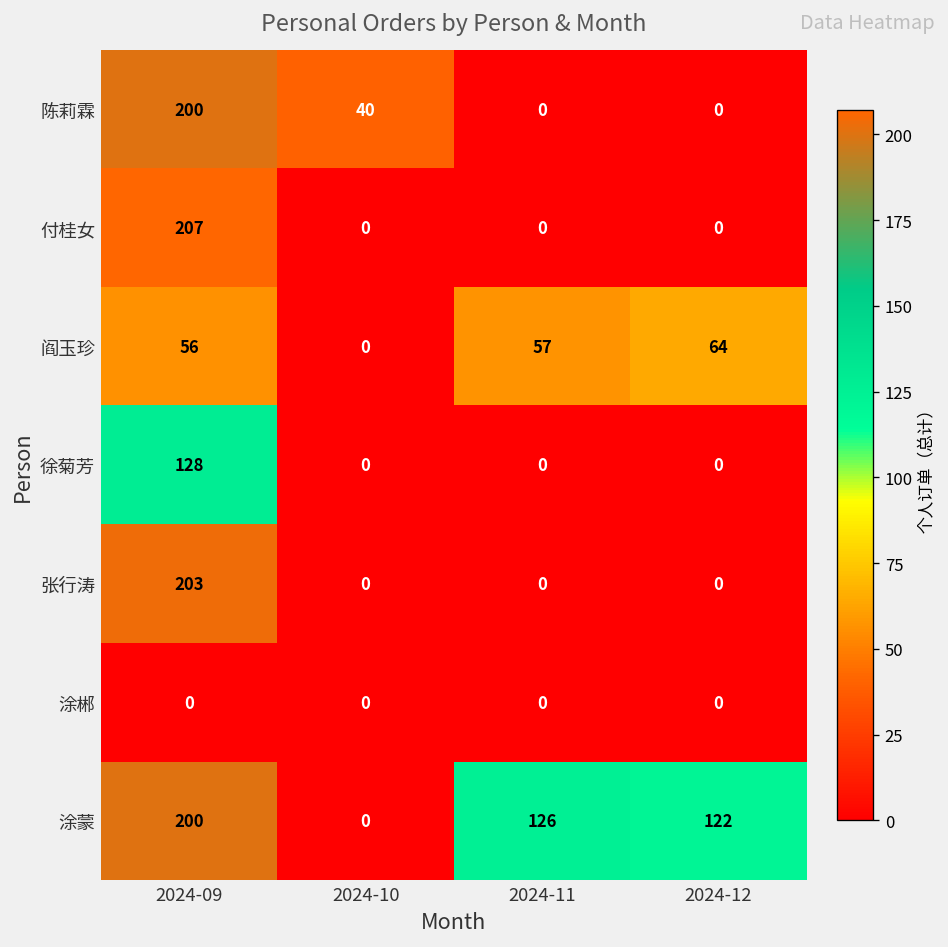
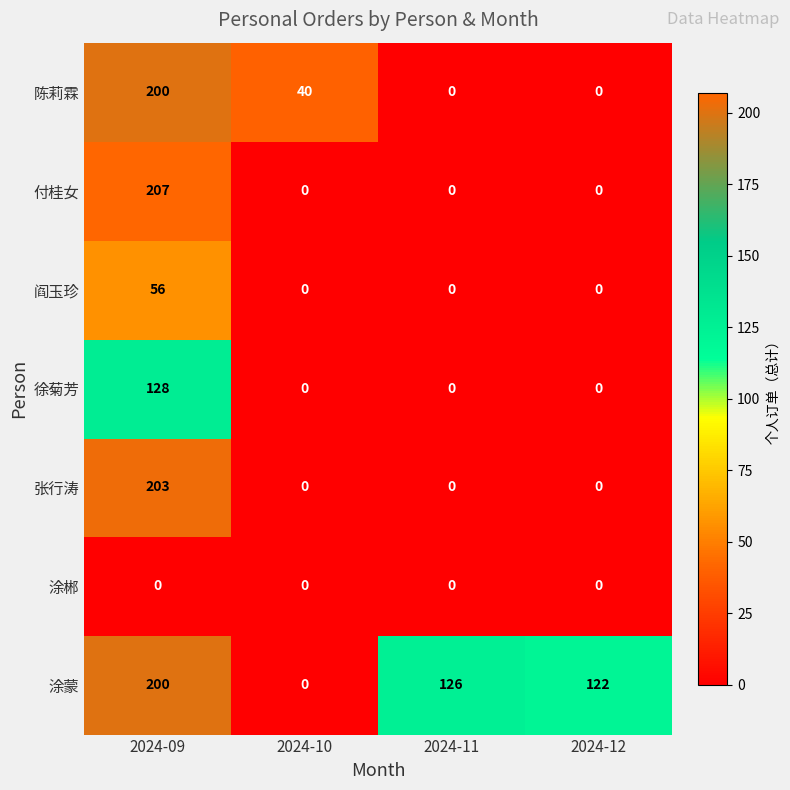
  {
    "陈莉霖": {
      "2024-09": 200,
      "2024-10": 40,
      "2024-11": 0,
      "2024-12": 0
    },
    "付桂女": {
      "2024-09": 207,
      "2024-10": 0,
      "2024-11": 0,
      "2024-12": 0
    },
    "阎玉珍": {
      "2024-09": 56,
      "2024-10": 0,
-     "2024-11": 57,
-     "2024-12": 64
+     "2024-11": 0,
+     "2024-12": 0
    },
    "徐菊芳": {
      "2024-09": 128,
      "2024-10": 0,
      "2024-11": 0,
      "2024-12": 0
    },
    "张行涛": {
      "2024-09": 203,
      "2024-10": 0,
      "2024-11": 0,
      "2024-12": 0
    },
    "涂郴": {
      "2024-09": 0,
      "2024-10": 0,
      "2024-11": 0,
      "2024-12": 0
    },
    "涂蒙": {
      "2024-09": 200,
      "2024-10": 0,
      "2024-11": 126,
      "2024-12": 122
    }
  }
